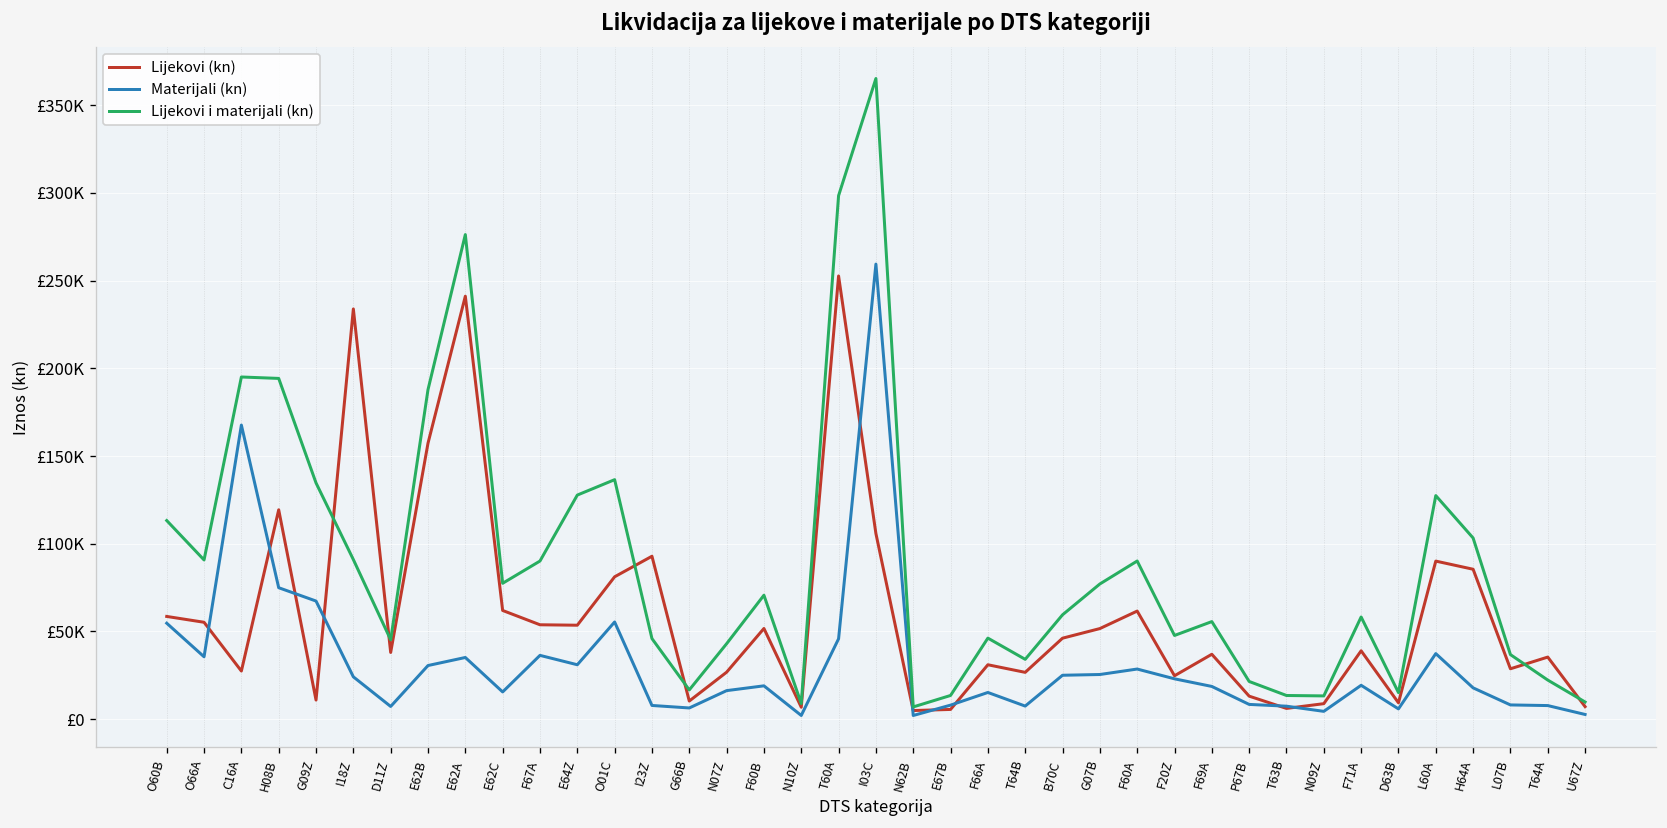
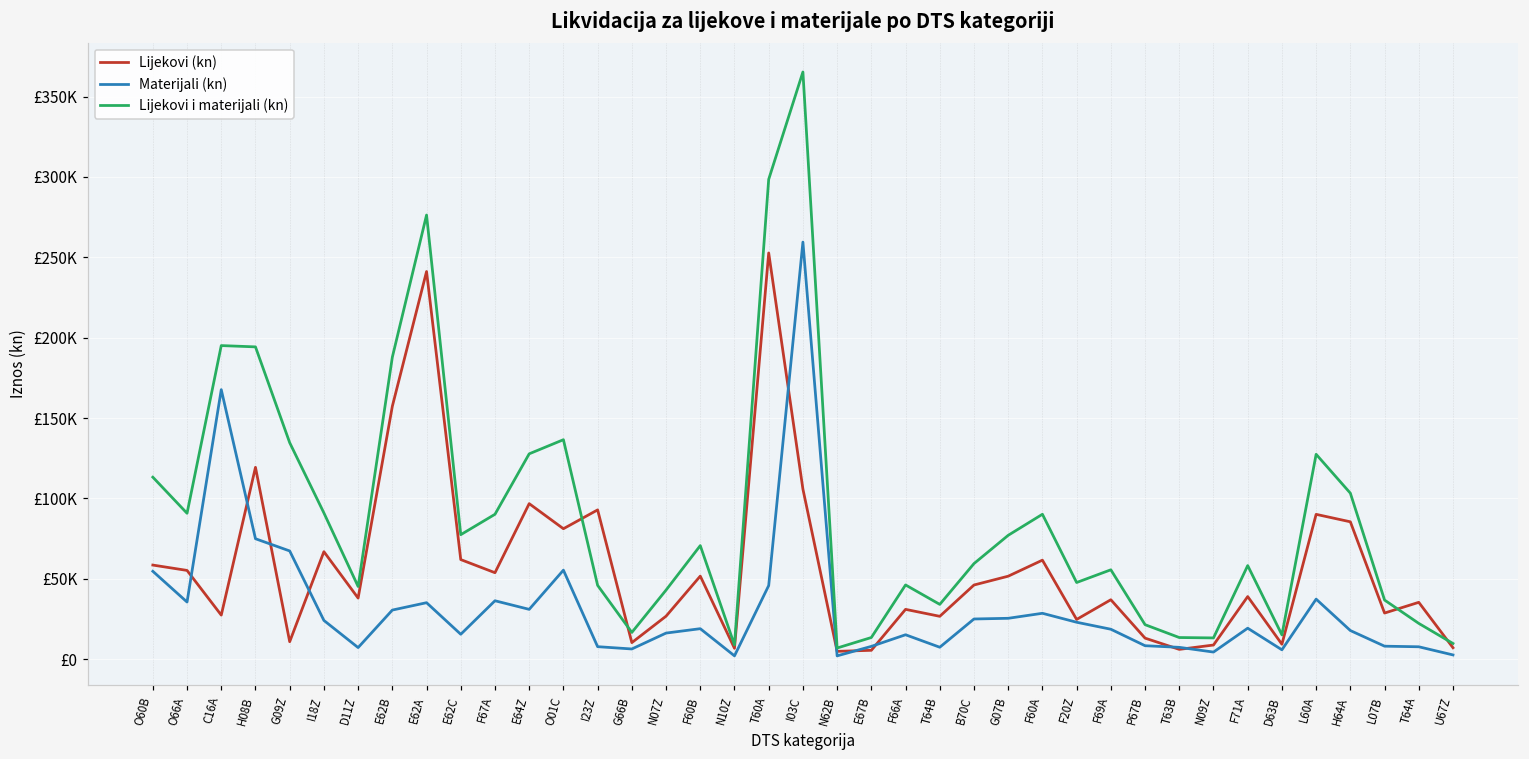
  {
    "Lijekovi (kn)": {
      "O60B": "£59000",
      "O66A": "£55000",
      "C16A": "£27000",
      "H08B": "£119000",
      "G09Z": "£11000",
-     "I18Z": "£234000",
+     "I18Z": "£67000",
      "D11Z": "£38000",
      "E62B": "£157000",
      "E62A": "£241000",
      "E62C": "£62000",
      "F67A": "£54000",
-     "E64Z": "£54000",
+     "E64Z": "£97000",
      "O01C": "£81000",
      "I23Z": "£93000",
      "G66B": "£10000",
      "N07Z": "£27000",
      "F60B": "£52000",
      "N10Z": "£7000",
      "T60A": "£253000",
      "I03C": "£106000",
      "N62B": "£5000",
      "E67B": "£6000",
      "F66A": "£31000",
      "T64B": "£27000",
      "B70C": "£46000",
      "G07B": "£52000",
      "F60A": "£62000",
      "F20Z": "£25000",
      "F69A": "£37000",
      "P67B": "£13000",
      "N09Z": "£9000",
      "F71A": "£39000",
      "D63B": "£9000",
      "L60A": "£90000",
      "H64A": "£85000",
      "L07B": "£29000",
      "T64A": "£35000",
      "U67Z": "£7000"
    },
    "Materijali (kn)": {
      "O60B": "£55000",
      "O66A": "£36000",
      "C16A": "£168000",
      "H08B": "£75000",
      "G09Z": "£67000",
      "I18Z": "£24000",
      "D11Z": "£7000",
      "E62B": "£31000",
      "E62A": "£35000",
      "E62C": "£15000",
      "F67A": "£36000",
      "E64Z": "£31000",
      "O01C": "£55000",
      "I23Z": "£8000",
      "G66B": "£6000",
      "N07Z": "£16000",
      "F60B": "£19000",
      "N10Z": "£2000",
      "T60A": "£46000",
      "I03C": "£259000",
      "N62B": "£2000",
      "E67B": "£8000",
      "F66A": "£15000",
      "T64B": "£7000",
      "B70C": "£25000",
      "G07B": "£25000",
      "F60A": "£29000",
      "F20Z": "£23000",
      "F69A": "£19000",
      "P67B": "£8000",
      "N09Z": "£4000",
      "F71A": "£19000",
      "D63B": "£6000",
      "L60A": "£37000",
      "H64A": "£18000",
      "L07B": "£8000",
      "T64A": "£8000",
      "U67Z": "£3000"
    },
    "Lijekovi i materijali (kn)": {
      "O60B": "£113000",
      "O66A": "£91000",
      "C16A": "£195000",
      "H08B": "£194000",
      "G09Z": "£135000",
      "I18Z": "£91000",
      "D11Z": "£45000",
      "E62B": "£188000",
      "E62A": "£276000",
      "E62C": "£77000",
      "F67A": "£90000",
      "E64Z": "£128000",
      "O01C": "£137000",
      "I23Z": "£46000",
      "G66B": "£17000",
      "N07Z": "£43000",
      "F60B": "£71000",
      "N10Z": "£9000",
      "T60A": "£298000",
      "I03C": "£365000",
      "N62B": "£7000",
      "E67B": "£13000",
      "F66A": "£46000",
      "T64B": "£34000",
      "B70C": "£59000",
      "G07B": "£77000",
      "F60A": "£90000",
      "F20Z": "£48000",
      "F69A": "£56000",
      "P67B": "£21000",
      "T63B": "£13000",
      "N09Z": "£13000",
      "F71A": "£58000",
      "D63B": "£15000",
      "L60A": "£127000",
      "H64A": "£103000",
      "L07B": "£37000",
      "T64A": "£22000",
      "U67Z": "£10000"
    }
  }
